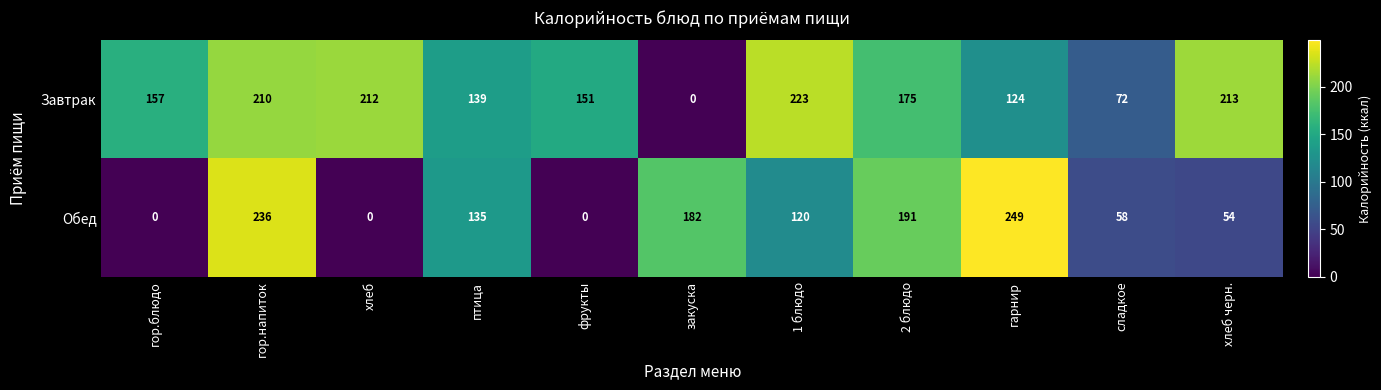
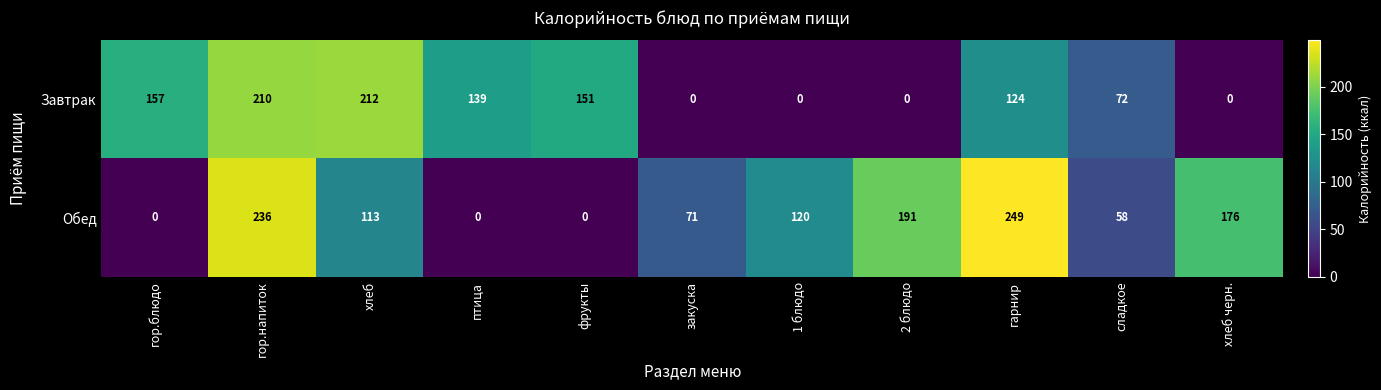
  {
    "Завтрак": {
      "гор.блюдо": 157,
      "гор.напиток": 210,
      "хлеб": 212,
      "птица": 139,
      "фрукты": 151,
      "закуска": 0,
-     "1 блюдо": 223,
-     "2 блюдо": 175,
+     "1 блюдо": 0,
+     "2 блюдо": 0,
      "гарнир": 124,
      "сладкое": 72,
-     "хлеб черн.": 213
+     "хлеб черн.": 0
    },
    "Обед": {
      "гор.блюдо": 0,
      "гор.напиток": 236,
-     "хлеб": 0,
-     "птица": 135,
+     "хлеб": 113,
+     "птица": 0,
      "фрукты": 0,
-     "закуска": 182,
+     "закуска": 71,
      "1 блюдо": 120,
      "2 блюдо": 191,
      "гарнир": 249,
      "сладкое": 58,
-     "хлеб черн.": 54
+     "хлеб черн.": 176
    }
  }
